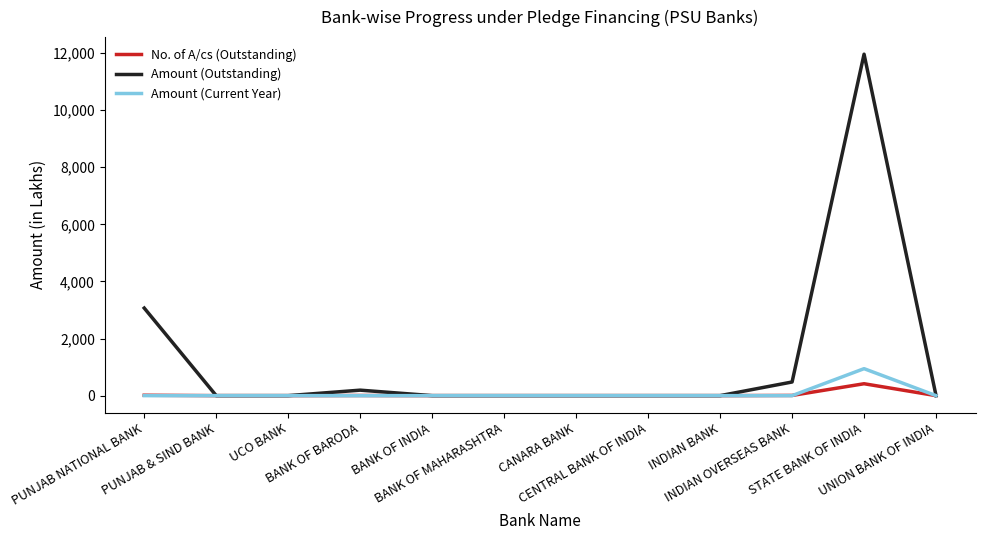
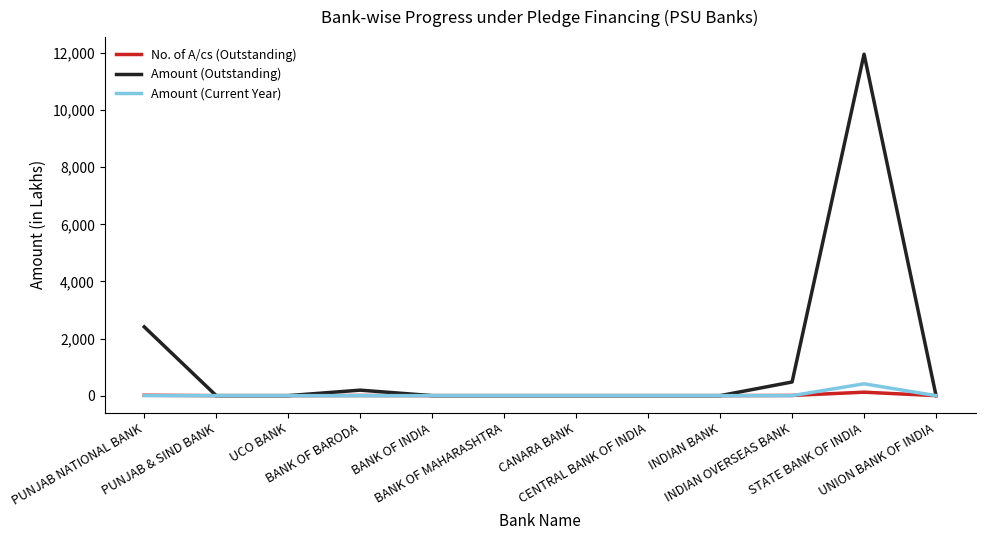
  {
    "No. of A/cs (Outstanding)": {
-     "STATE BANK OF INDIA": "400"
+     "STATE BANK OF INDIA": "100"
    },
    "Amount (Outstanding)": {
-     "PUNJAB NATIONAL BANK": "3,100",
+     "PUNJAB NATIONAL BANK": "2,400",
      "BANK OF BARODA": "200",
      "INDIAN OVERSEAS BANK": "500",
      "STATE BANK OF INDIA": "12,000"
    },
    "Amount (Current Year)": {
-     "STATE BANK OF INDIA": "900"
+     "STATE BANK OF INDIA": "400"
    }
  }
